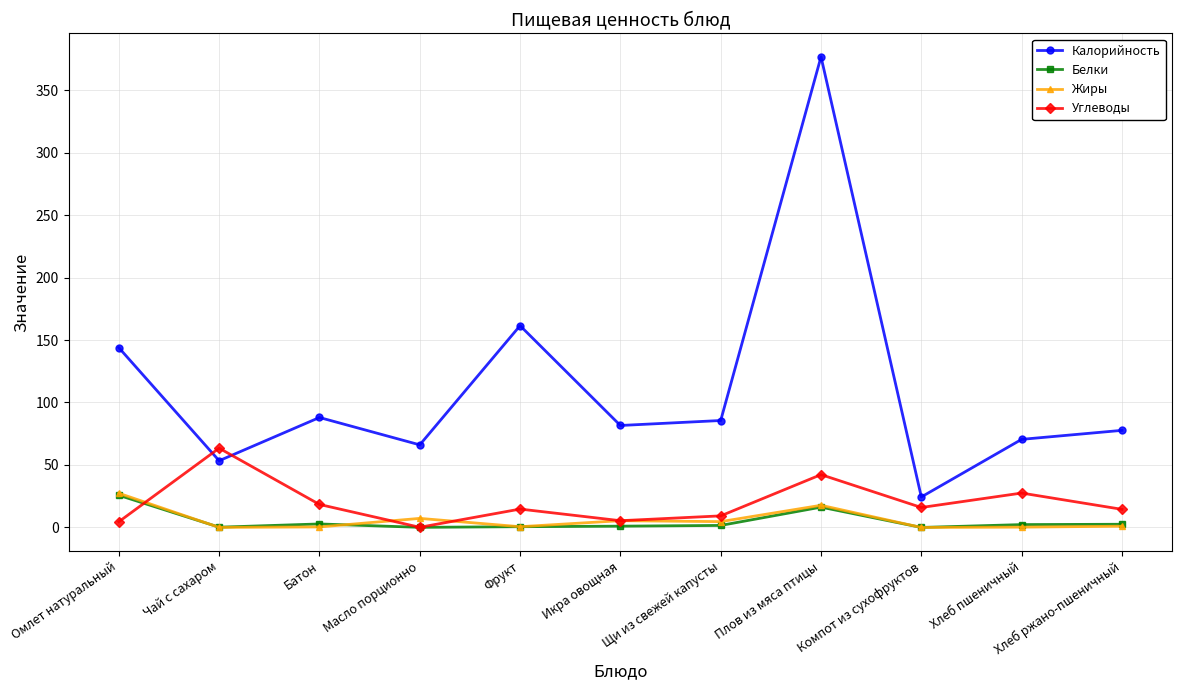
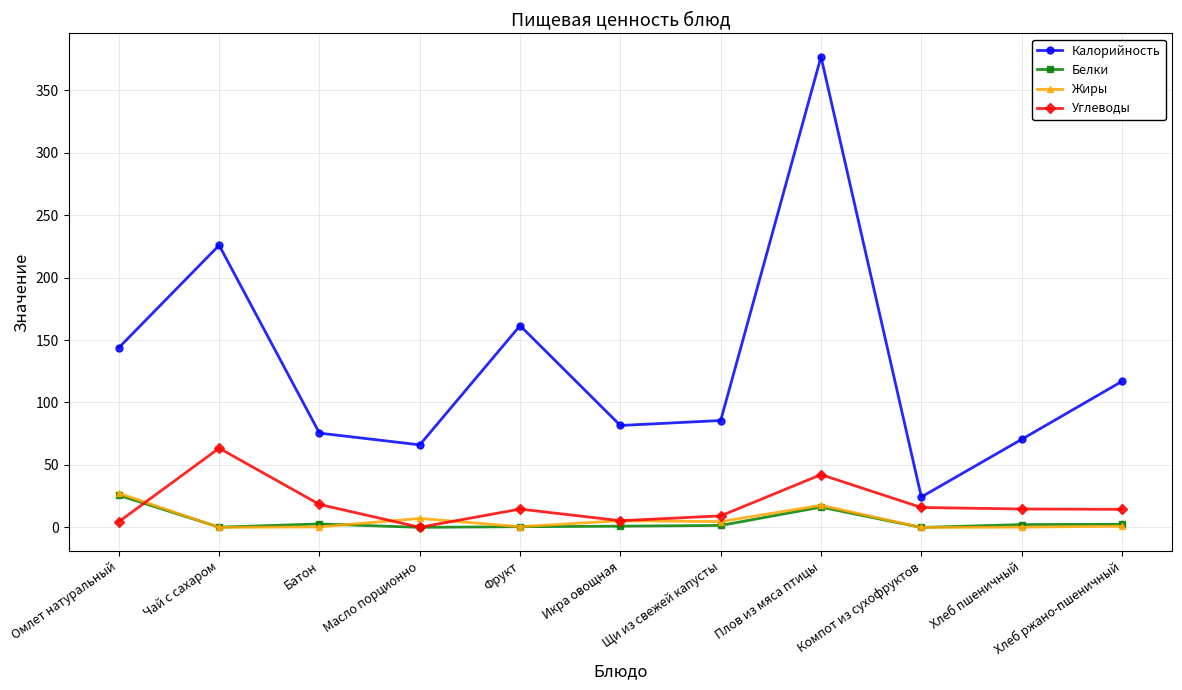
  {
    "Калорийность": {
      "Омлет натуральный": 144,
-     "Чай с сахаром": 53,
-     "Батон": 88,
+     "Чай с сахаром": 226,
+     "Батон": 76,
      "Масло порционно": 66,
      "Фрукт": 162,
      "Икра овощная": 82,
      "Щи из свежей капусты": 86,
      "Плов из мяса птицы": 377,
      "Компот из сухофруктов": 24,
      "Хлеб пшеничный": 71,
-     "Хлеб ржано-пшеничный": 78
+     "Хлеб ржано-пшеничный": 117
    },
    "Белки": {
      "Батон": 3,
      "Икра овощная": 1,
      "Щи из свежей капусты": 2
    },
    "Жиры": {
      "Батон": 0,
      "Масло порционно": 7,
      "Щи из свежей капусты": 5
    },
    "Углеводы": {
      "Омлет натуральный": 5,
      "Чай с сахаром": 63,
      "Батон": 18,
      "Фрукт": 15,
      "Щи из свежей капусты": 9,
      "Плов из мяса птицы": 42,
      "Компот из сухофруктов": 16,
-     "Хлеб пшеничный": 28,
+     "Хлеб пшеничный": 15,
      "Хлеб ржано-пшеничный": 14
    }
  }
